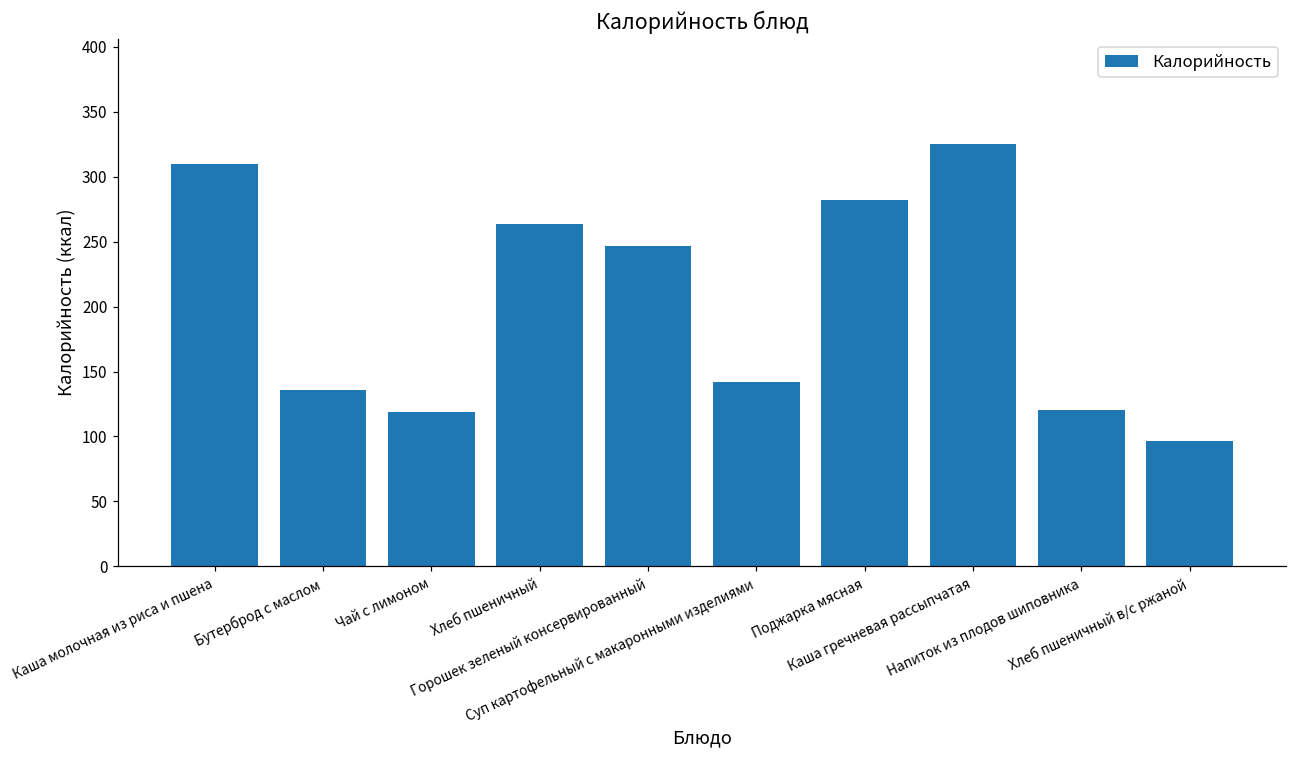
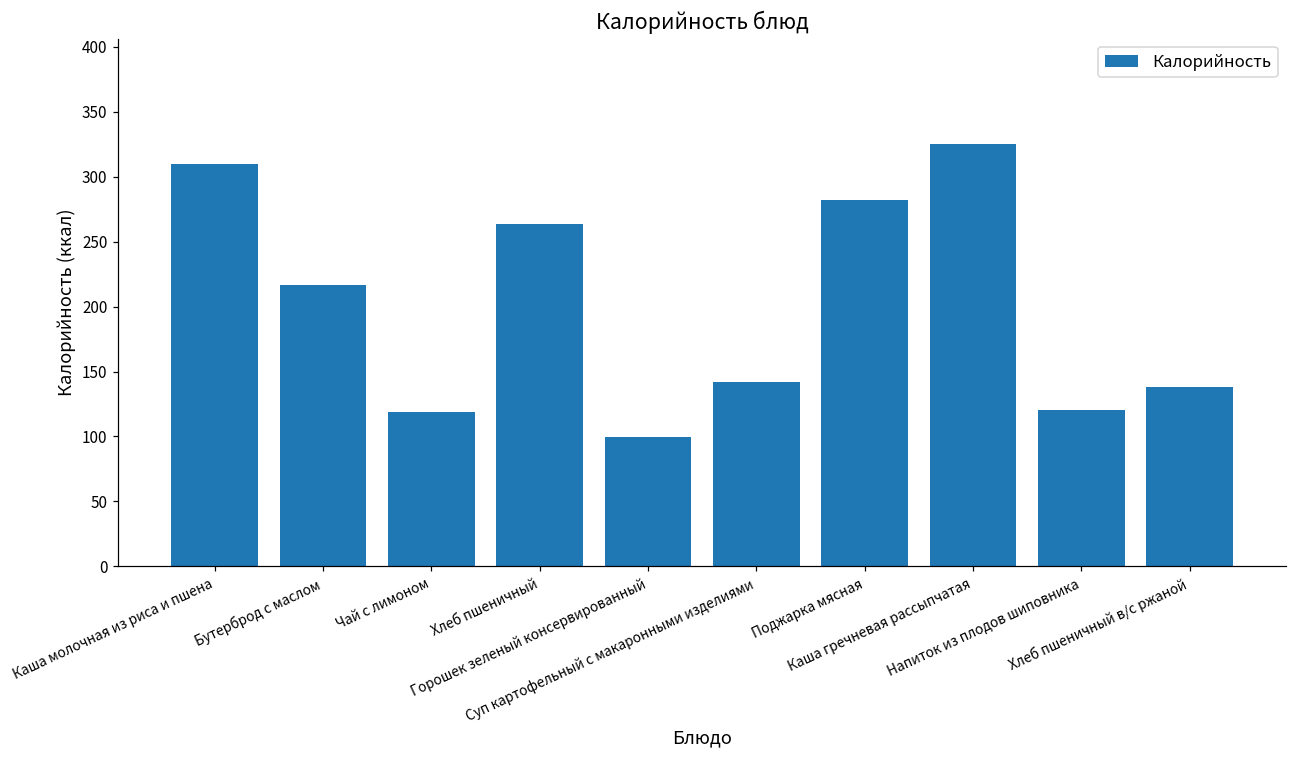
  {
    "Каша молочная из риса и пшена": 309,
-   "Бутерброд с маслом": 136,
+   "Бутерброд с маслом": 217,
    "Чай с лимоном": 119,
    "Хлеб пшеничный": 263,
-   "Горошек зеленый консервированный": 247,
+   "Горошек зеленый консервированный": 100,
    "Суп картофельный с макаронными изделиями": 142,
    "Поджарка мясная": 282,
    "Каша гречневая рассыпчатая": 325,
    "Напиток из плодов шиповника": 121,
-   "Хлеб пшеничный в/с ржаной": 96
+   "Хлеб пшеничный в/с ржаной": 138
  }
